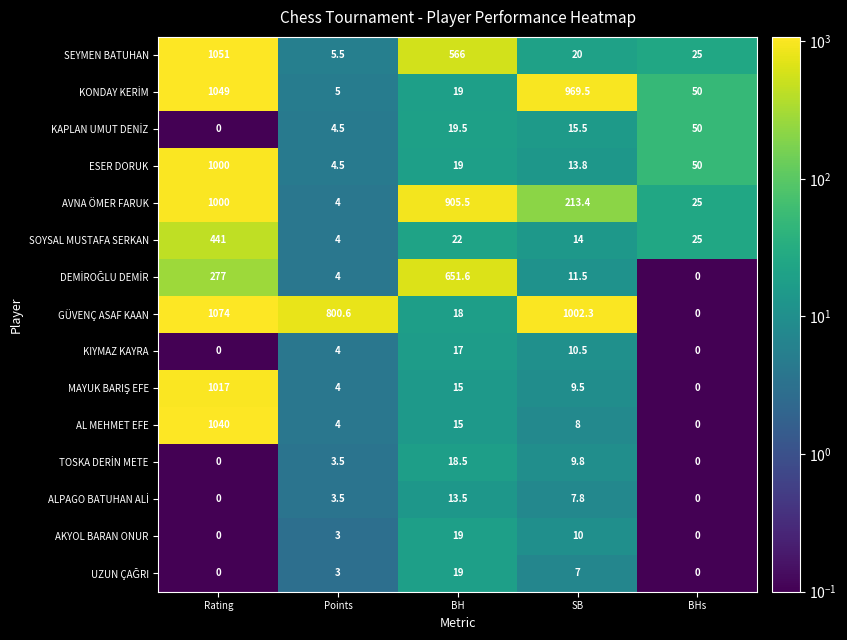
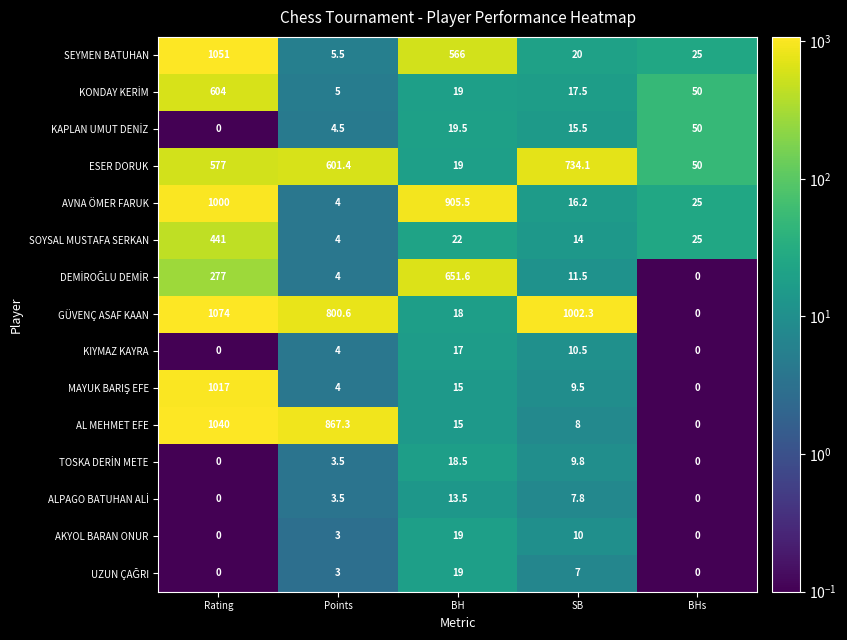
  {
    "SEYMEN BATUHAN": {
      "Rating": 1051,
      "Points": 5.5,
      "BH": 566,
      "SB": 20,
      "BHs": 25
    },
    "KONDAY KERİM": {
-     "Rating": 1049,
+     "Rating": 604,
      "Points": 5,
      "BH": 19,
-     "SB": 969.5,
+     "SB": 17.5,
      "BHs": 50
    },
    "KAPLAN UMUT DENİZ": {
      "Rating": 0,
      "Points": 4.5,
      "BH": 19.5,
      "SB": 15.5,
      "BHs": 50
    },
    "ESER DORUK": {
-     "Rating": 1000,
-     "Points": 4.5,
+     "Rating": 577,
+     "Points": 601.4,
      "BH": 19,
-     "SB": 13.8,
+     "SB": 734.1,
      "BHs": 50
    },
    "AVNA ÖMER FARUK": {
      "Rating": 1000,
      "Points": 4,
      "BH": 905.5,
-     "SB": 213.4,
+     "SB": 16.2,
      "BHs": 25
    },
    "SOYSAL MUSTAFA SERKAN": {
      "Rating": 441,
      "Points": 4,
      "BH": 22,
      "SB": 14,
      "BHs": 25
    },
    "DEMİROĞLU DEMİR": {
      "Rating": 277,
      "Points": 4,
      "BH": 651.6,
      "SB": 11.5,
      "BHs": 0
    },
    "GÜVENÇ ASAF KAAN": {
      "Rating": 1074,
      "Points": 800.6,
      "BH": 18,
      "SB": 1002.3,
      "BHs": 0
    },
    "KIYMAZ KAYRA": {
      "Rating": 0,
      "Points": 4,
      "BH": 17,
      "SB": 10.5,
      "BHs": 0
    },
    "MAYUK BARIŞ EFE": {
      "Rating": 1017,
      "Points": 4,
      "BH": 15,
      "SB": 9.5,
      "BHs": 0
    },
    "AL MEHMET EFE": {
      "Rating": 1040,
-     "Points": 4,
+     "Points": 867.3,
      "BH": 15,
      "SB": 8,
      "BHs": 0
    },
    "TOSKA DERİN METE": {
      "Rating": 0,
      "Points": 3.5,
      "BH": 18.5,
      "SB": 9.8,
      "BHs": 0
    },
    "ALPAGO BATUHAN ALİ": {
      "Rating": 0,
      "Points": 3.5,
      "BH": 13.5,
      "SB": 7.8,
      "BHs": 0
    },
    "AKYOL BARAN ONUR": {
      "Rating": 0,
      "Points": 3,
      "BH": 19,
      "SB": 10,
      "BHs": 0
    },
    "UZUN ÇAĞRI": {
      "Rating": 0,
      "Points": 3,
      "BH": 19,
      "SB": 7,
      "BHs": 0
    }
  }
